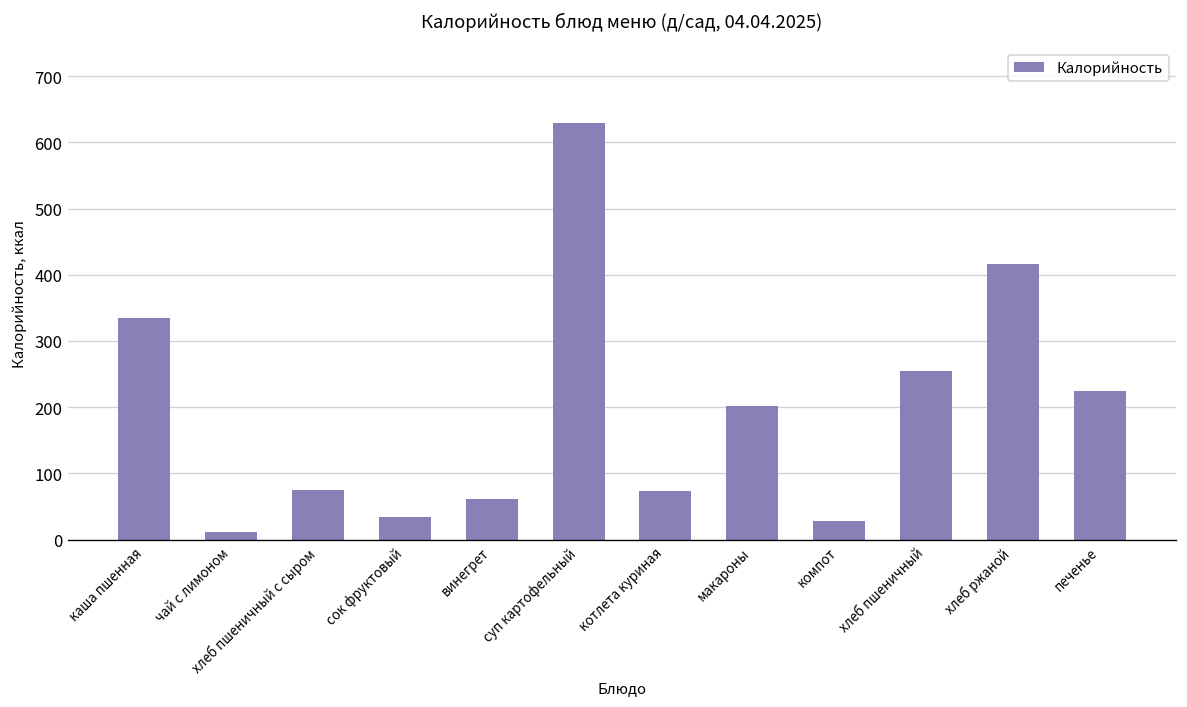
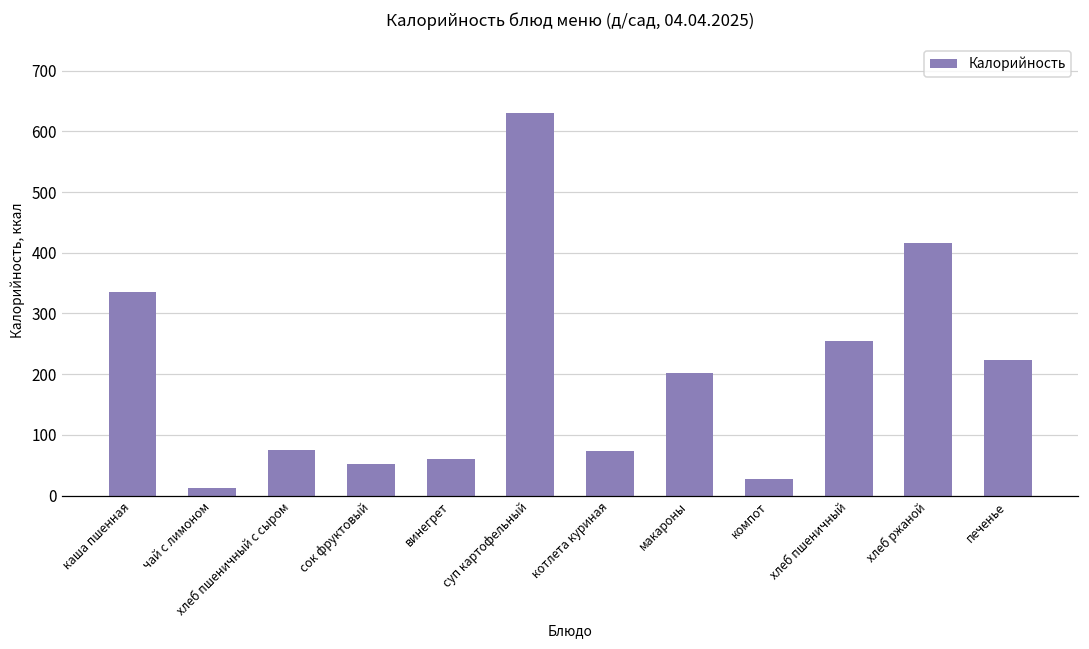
  {
    "каша пшенная": 340,
    "чай с лимоном": 10,
    "хлеб пшеничный с сыром": 80,
-   "сок фруктовый": 30,
+   "сок фруктовый": 50,
    "винегрет": 60,
    "суп картофельный": 630,
    "котлета куриная": 70,
    "макароны": 200,
    "компот": 30,
    "хлеб пшеничный": 250,
    "хлеб ржаной": 420,
    "печенье": 220
  }
